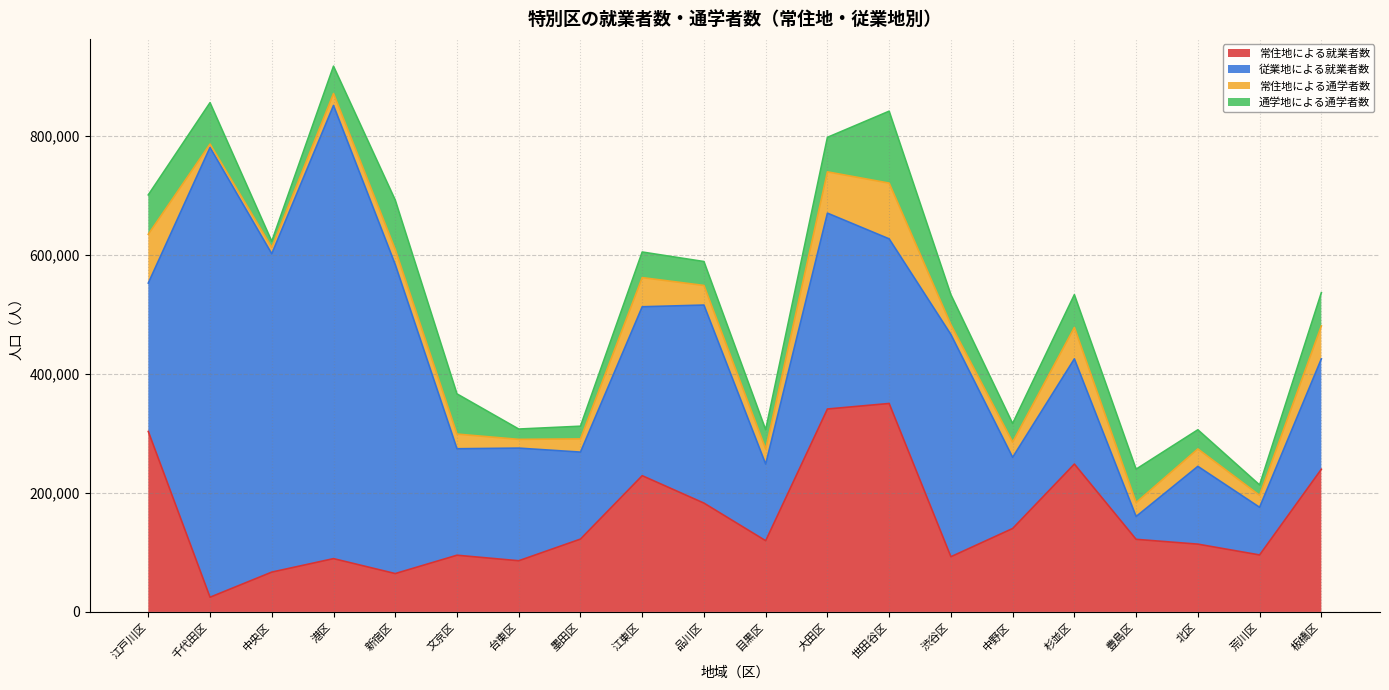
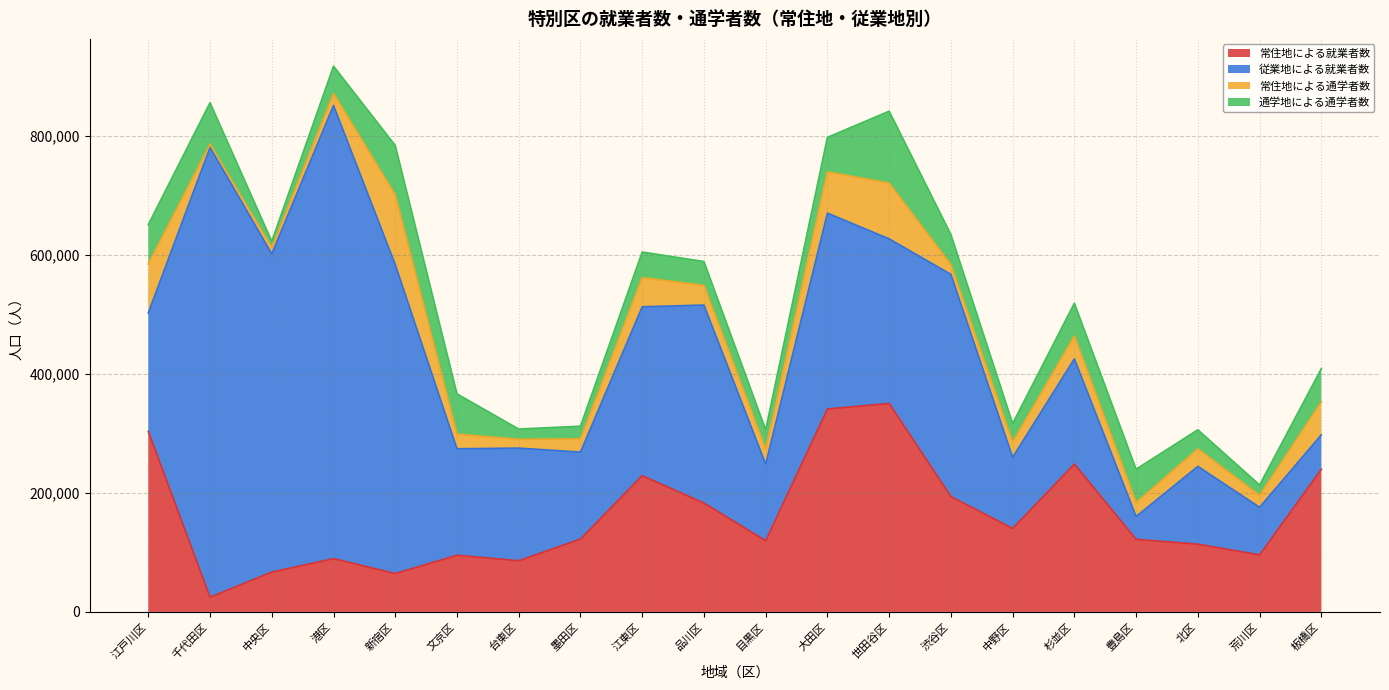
  {
    "常住地による就業者数": {
      "江戸川区": "300,000",
      "千代田区": "20,000",
      "中央区": "70,000",
      "港区": "90,000",
      "新宿区": "60,000",
      "文京区": "100,000",
      "台東区": "90,000",
      "墨田区": "120,000",
      "江東区": "230,000",
      "品川区": "180,000",
      "目黒区": "120,000",
      "大田区": "340,000",
      "世田谷区": "350,000",
-     "渋谷区": "90,000",
+     "渋谷区": "190,000",
      "中野区": "140,000",
      "杉並区": "250,000",
      "豊島区": "120,000",
      "北区": "110,000",
      "荒川区": "100,000",
      "板橋区": "240,000"
    },
    "従業地による就業者数": {
-     "江戸川区": "250,000",
+     "江戸川区": "200,000",
      "千代田区": "760,000",
      "中央区": "530,000",
      "港区": "760,000",
      "新宿区": "520,000",
      "文京区": "180,000",
      "台東区": "190,000",
      "墨田区": "150,000",
      "江東区": "280,000",
      "品川区": "330,000",
      "目黒区": "130,000",
      "大田区": "330,000",
      "世田谷区": "280,000",
      "渋谷区": "370,000",
      "中野区": "120,000",
      "杉並区": "180,000",
      "豊島区": "40,000",
      "北区": "130,000",
      "荒川区": "80,000",
-     "板橋区": "190,000"
+     "板橋区": "60,000"
    },
    "常住地による通学者数": {
      "江戸川区": "80,000",
      "千代田区": "10,000",
      "中央区": "10,000",
      "港区": "20,000",
-     "新宿区": "30,000",
+     "新宿区": "120,000",
      "文京区": "20,000",
      "台東区": "10,000",
      "墨田区": "20,000",
      "江東区": "50,000",
      "品川区": "30,000",
      "目黒区": "30,000",
      "大田区": "70,000",
      "世田谷区": "90,000",
      "渋谷区": "20,000",
      "中野区": "30,000",
-     "杉並区": "50,000",
+     "杉並区": "40,000",
      "豊島区": "20,000",
      "北区": "30,000",
      "荒川区": "20,000",
      "板橋区": "60,000"
    },
    "通学地による通学者数": {
      "江戸川区": "70,000",
      "千代田区": "70,000",
      "中央区": "10,000",
      "港区": "50,000",
      "新宿区": "80,000",
      "文京区": "70,000",
      "台東区": "20,000",
      "墨田区": "20,000",
      "江東区": "40,000",
      "品川区": "40,000",
      "目黒区": "30,000",
      "大田区": "60,000",
      "世田谷区": "120,000",
      "渋谷区": "50,000",
      "中野区": "30,000",
      "杉並区": "60,000",
      "豊島区": "60,000",
      "北区": "30,000",
      "荒川区": "20,000",
      "板橋区": "60,000"
    }
  }
